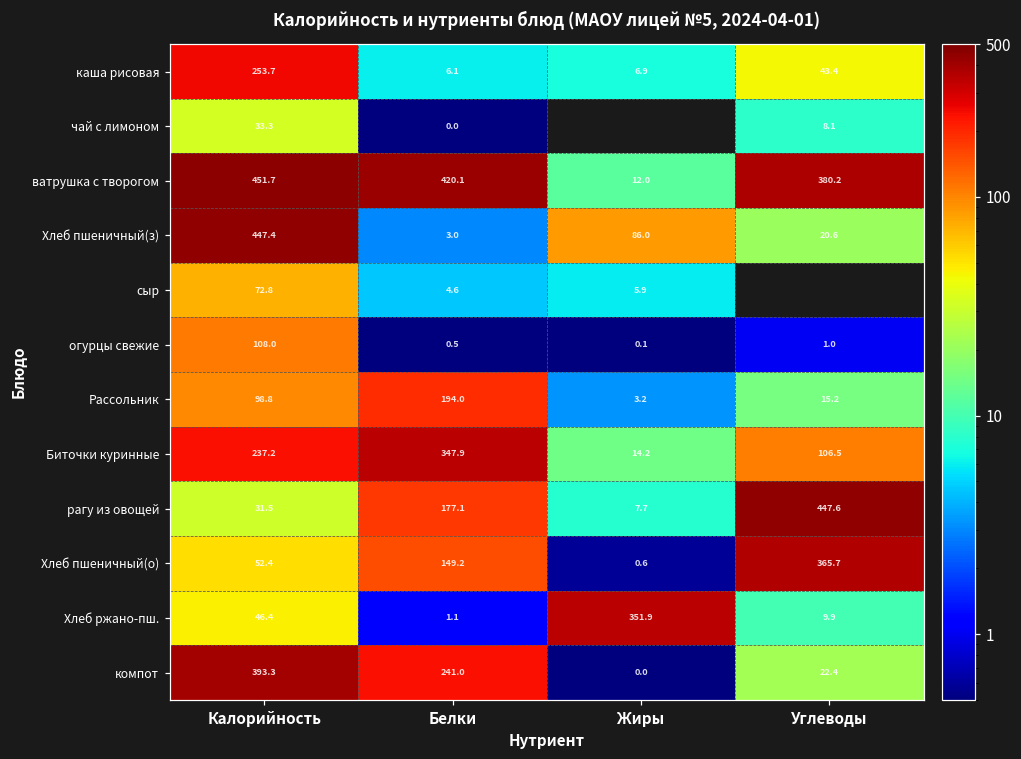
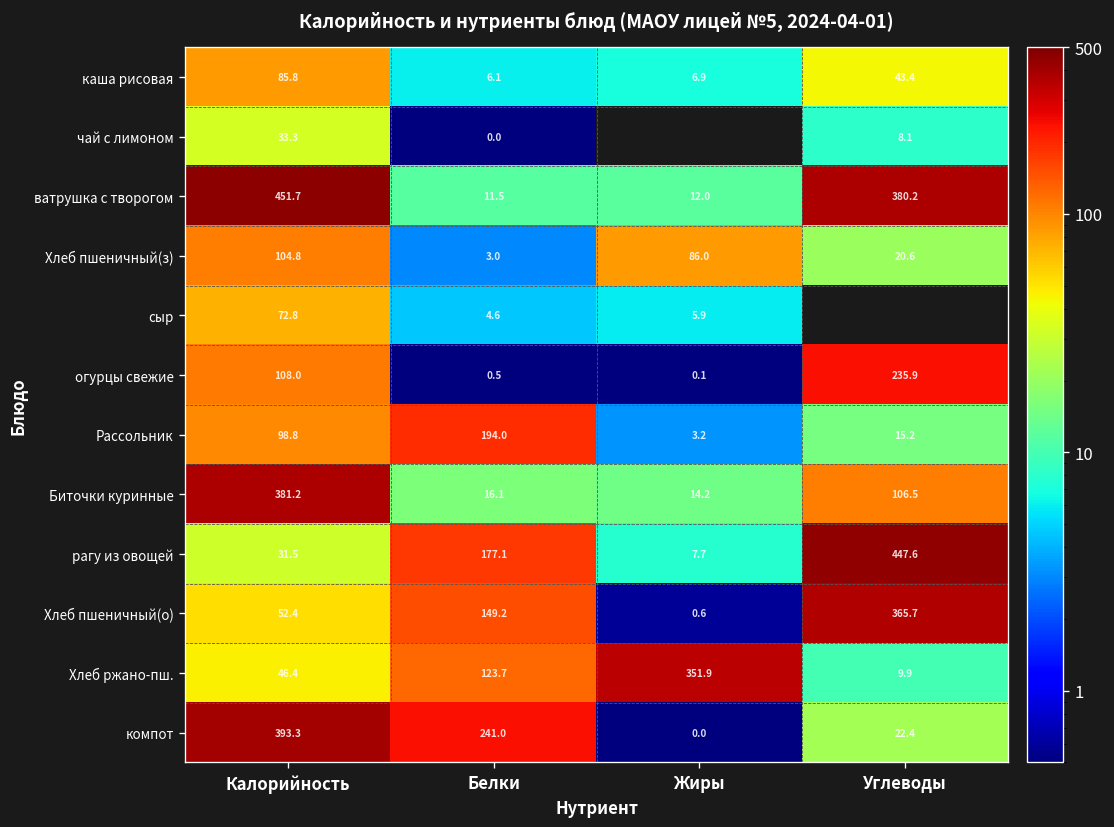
  {
    "каша рисовая": {
-     "Калорийность": 253.7,
+     "Калорийность": 85.8,
      "Белки": 6.1,
      "Жиры": 6.9,
      "Углеводы": 43.4
    },
    "чай с лимоном": {
      "Калорийность": 33.3,
      "Белки": 0.0,
      "Углеводы": 8.1
    },
    "ватрушка с творогом": {
      "Калорийность": 451.7,
-     "Белки": 420.1,
+     "Белки": 11.5,
      "Жиры": 12.0,
      "Углеводы": 380.2
    },
    "Хлеб пшеничный(з)": {
-     "Калорийность": 447.4,
+     "Калорийность": 104.8,
      "Белки": 3.0,
      "Жиры": 86.0,
      "Углеводы": 20.6
    },
    "сыр": {
      "Калорийность": 72.8,
      "Белки": 4.6,
      "Жиры": 5.9
    },
    "огурцы свежие": {
      "Калорийность": 108.0,
      "Белки": 0.5,
      "Жиры": 0.1,
-     "Углеводы": 1.0
+     "Углеводы": 235.9
    },
    "Рассольник": {
      "Калорийность": 98.8,
      "Белки": 194.0,
      "Жиры": 3.2,
      "Углеводы": 15.2
    },
    "Биточки куринные": {
-     "Калорийность": 237.2,
-     "Белки": 347.9,
+     "Калорийность": 381.2,
+     "Белки": 16.1,
      "Жиры": 14.2,
      "Углеводы": 106.5
    },
    "рагу из овощей": {
      "Калорийность": 31.5,
      "Белки": 177.1,
      "Жиры": 7.7,
      "Углеводы": 447.6
    },
    "Хлеб пшеничный(о)": {
      "Калорийность": 52.4,
      "Белки": 149.2,
      "Жиры": 0.6,
      "Углеводы": 365.7
    },
    "Хлеб ржано-пш.": {
      "Калорийность": 46.4,
-     "Белки": 1.1,
+     "Белки": 123.7,
      "Жиры": 351.9,
      "Углеводы": 9.9
    },
    "компот": {
      "Калорийность": 393.3,
      "Белки": 241.0,
      "Жиры": 0.0,
      "Углеводы": 22.4
    }
  }
